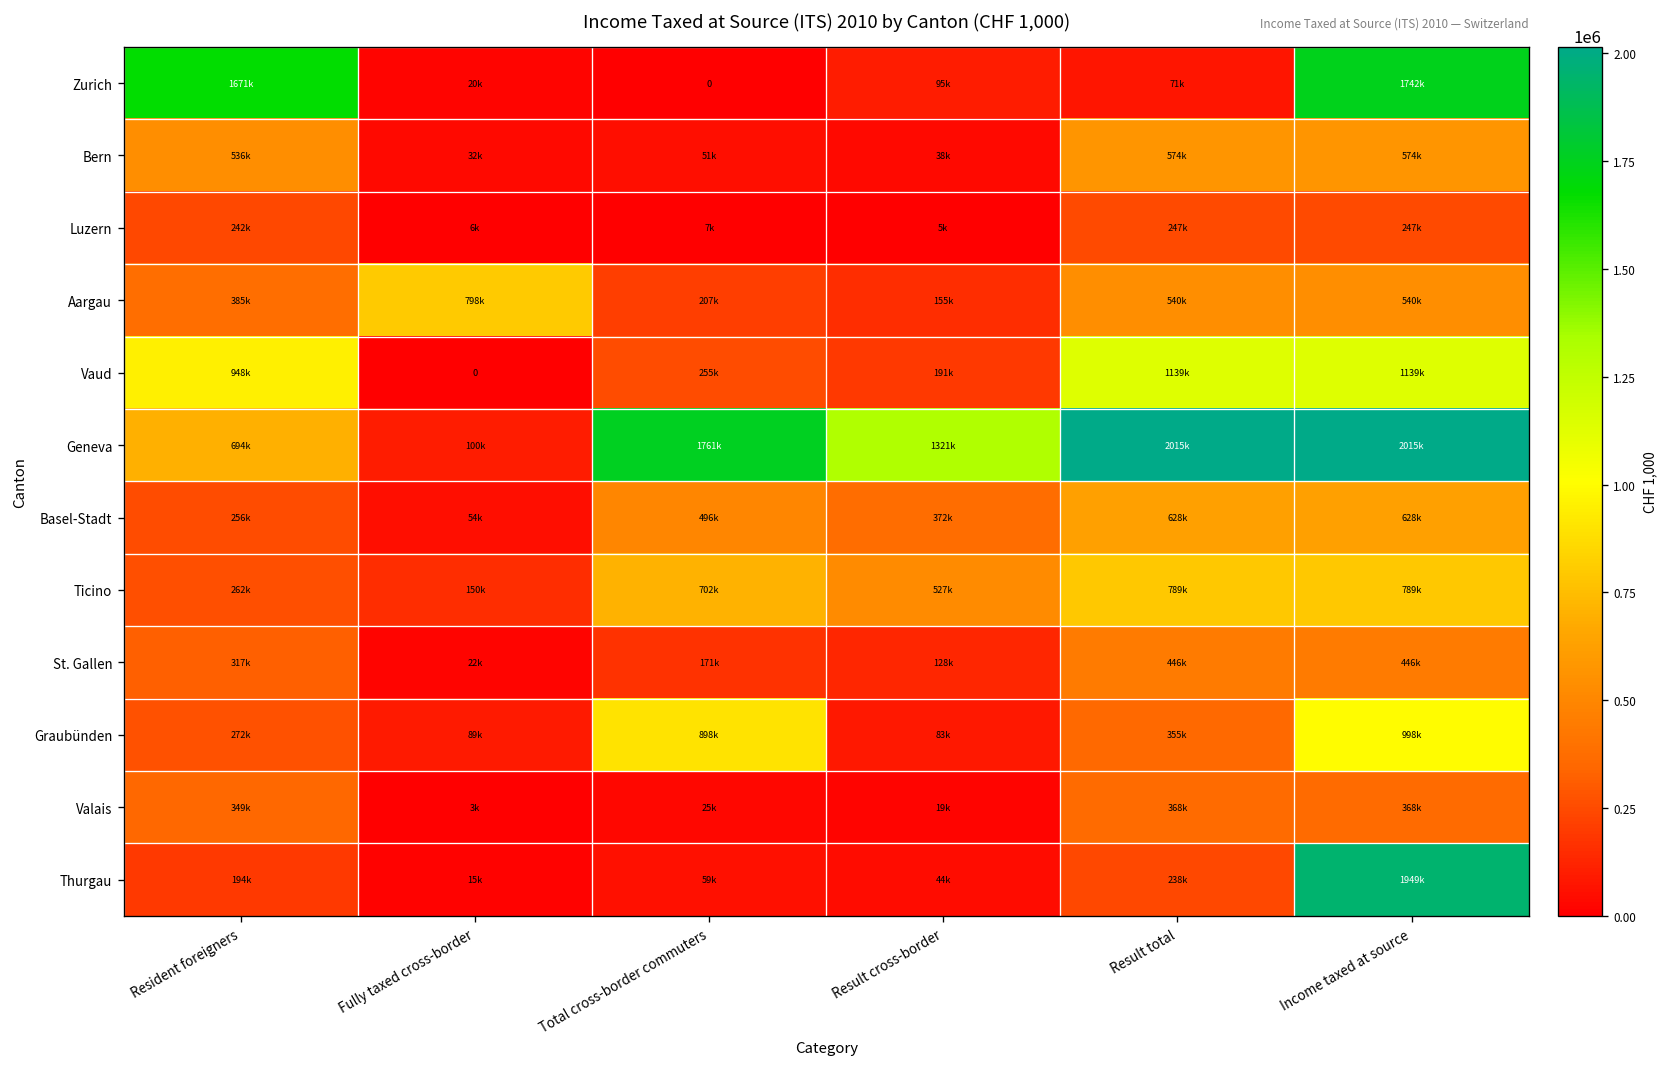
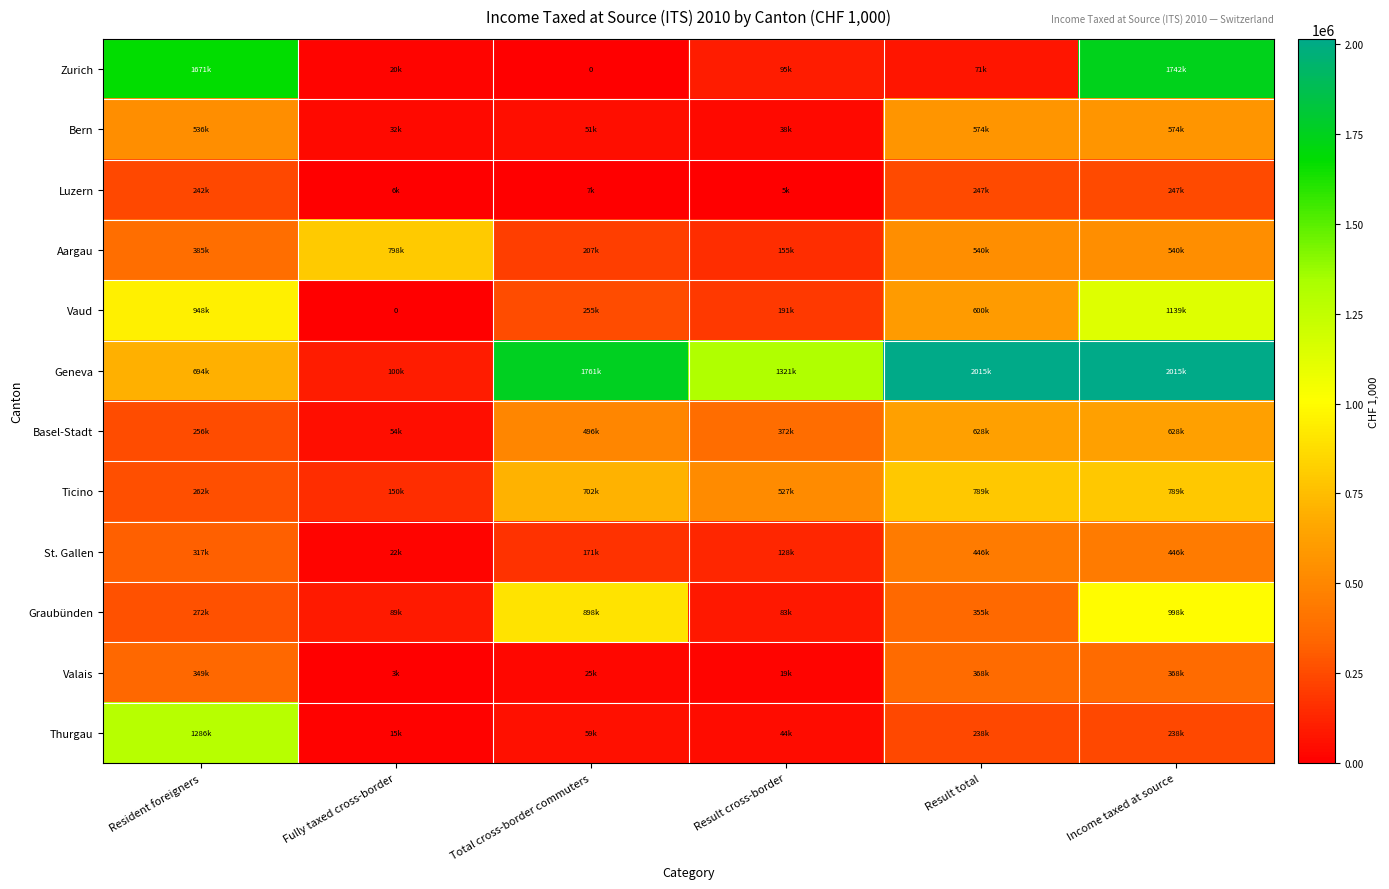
  {
    "Zurich": {
      "Resident foreigners": "1671k",
      "Fully taxed cross-border": "20k",
      "Total cross-border commuters": "0",
      "Result cross-border": "95k",
      "Result total": "71k",
      "Income taxed at source": "1742k"
    },
    "Bern": {
      "Resident foreigners": "536k",
      "Fully taxed cross-border": "32k",
      "Total cross-border commuters": "51k",
      "Result cross-border": "38k",
      "Result total": "574k",
      "Income taxed at source": "574k"
    },
    "Luzern": {
      "Resident foreigners": "242k",
      "Fully taxed cross-border": "6k",
      "Total cross-border commuters": "7k",
      "Result cross-border": "5k",
      "Result total": "247k",
      "Income taxed at source": "247k"
    },
    "Aargau": {
      "Resident foreigners": "385k",
      "Fully taxed cross-border": "798k",
      "Total cross-border commuters": "207k",
      "Result cross-border": "155k",
      "Result total": "540k",
      "Income taxed at source": "540k"
    },
    "Vaud": {
      "Resident foreigners": "948k",
      "Fully taxed cross-border": "0",
      "Total cross-border commuters": "255k",
      "Result cross-border": "191k",
-     "Result total": "1139k",
+     "Result total": "600k",
      "Income taxed at source": "1139k"
    },
    "Geneva": {
      "Resident foreigners": "694k",
      "Fully taxed cross-border": "100k",
      "Total cross-border commuters": "1761k",
      "Result cross-border": "1321k",
      "Result total": "2015k",
      "Income taxed at source": "2015k"
    },
    "Basel-Stadt": {
      "Resident foreigners": "256k",
      "Fully taxed cross-border": "54k",
      "Total cross-border commuters": "496k",
      "Result cross-border": "372k",
      "Result total": "628k",
      "Income taxed at source": "628k"
    },
    "Ticino": {
      "Resident foreigners": "262k",
      "Fully taxed cross-border": "150k",
      "Total cross-border commuters": "702k",
      "Result cross-border": "527k",
      "Result total": "789k",
      "Income taxed at source": "789k"
    },
    "St. Gallen": {
      "Resident foreigners": "317k",
      "Fully taxed cross-border": "22k",
      "Total cross-border commuters": "171k",
      "Result cross-border": "128k",
      "Result total": "446k",
      "Income taxed at source": "446k"
    },
    "Graubünden": {
      "Resident foreigners": "272k",
      "Fully taxed cross-border": "89k",
      "Total cross-border commuters": "898k",
      "Result cross-border": "83k",
      "Result total": "355k",
      "Income taxed at source": "998k"
    },
    "Valais": {
      "Resident foreigners": "349k",
      "Fully taxed cross-border": "3k",
      "Total cross-border commuters": "25k",
      "Result cross-border": "19k",
      "Result total": "368k",
      "Income taxed at source": "368k"
    },
    "Thurgau": {
-     "Resident foreigners": "194k",
+     "Resident foreigners": "1286k",
      "Fully taxed cross-border": "15k",
      "Total cross-border commuters": "59k",
      "Result cross-border": "44k",
      "Result total": "238k",
-     "Income taxed at source": "1949k"
+     "Income taxed at source": "238k"
    }
  }
